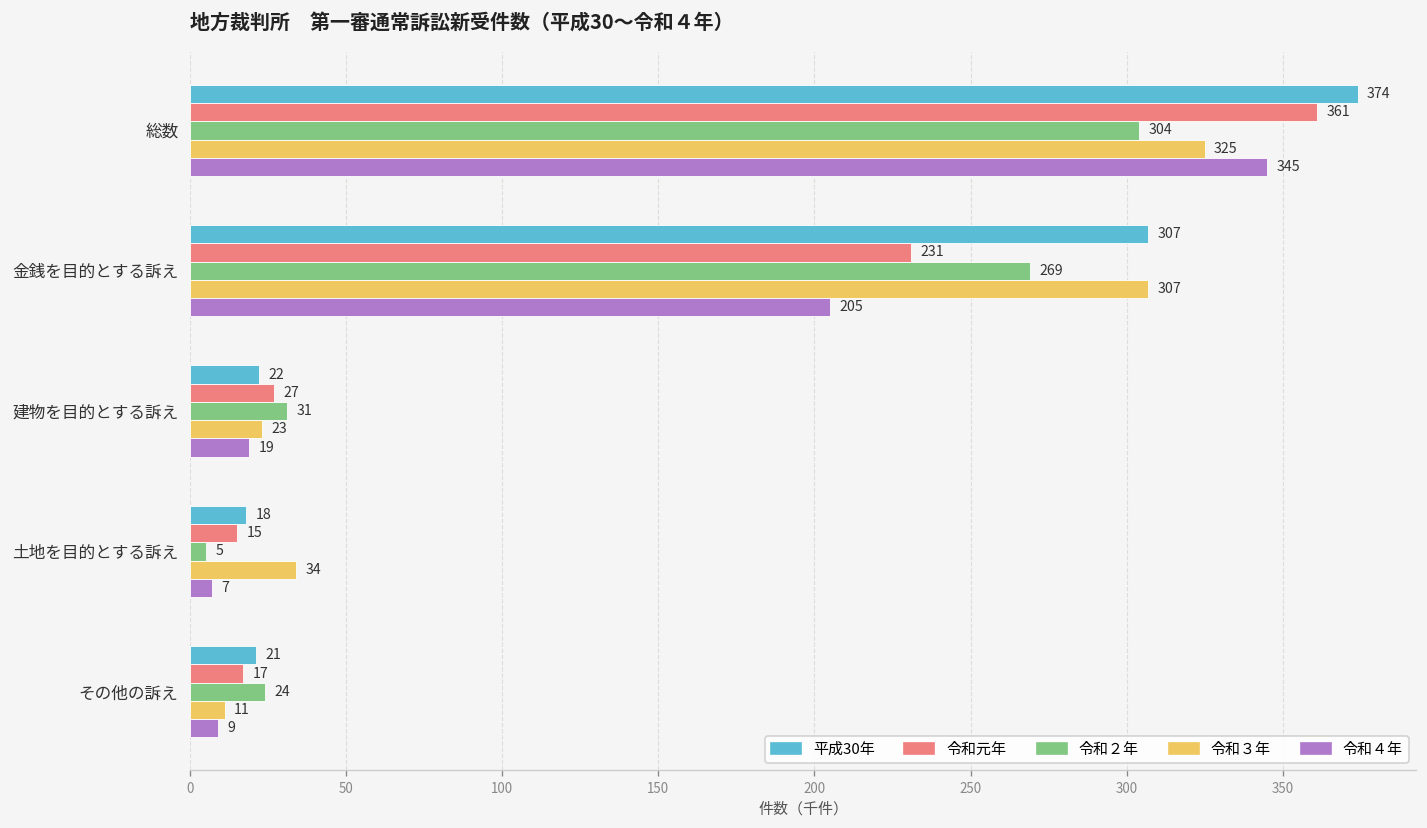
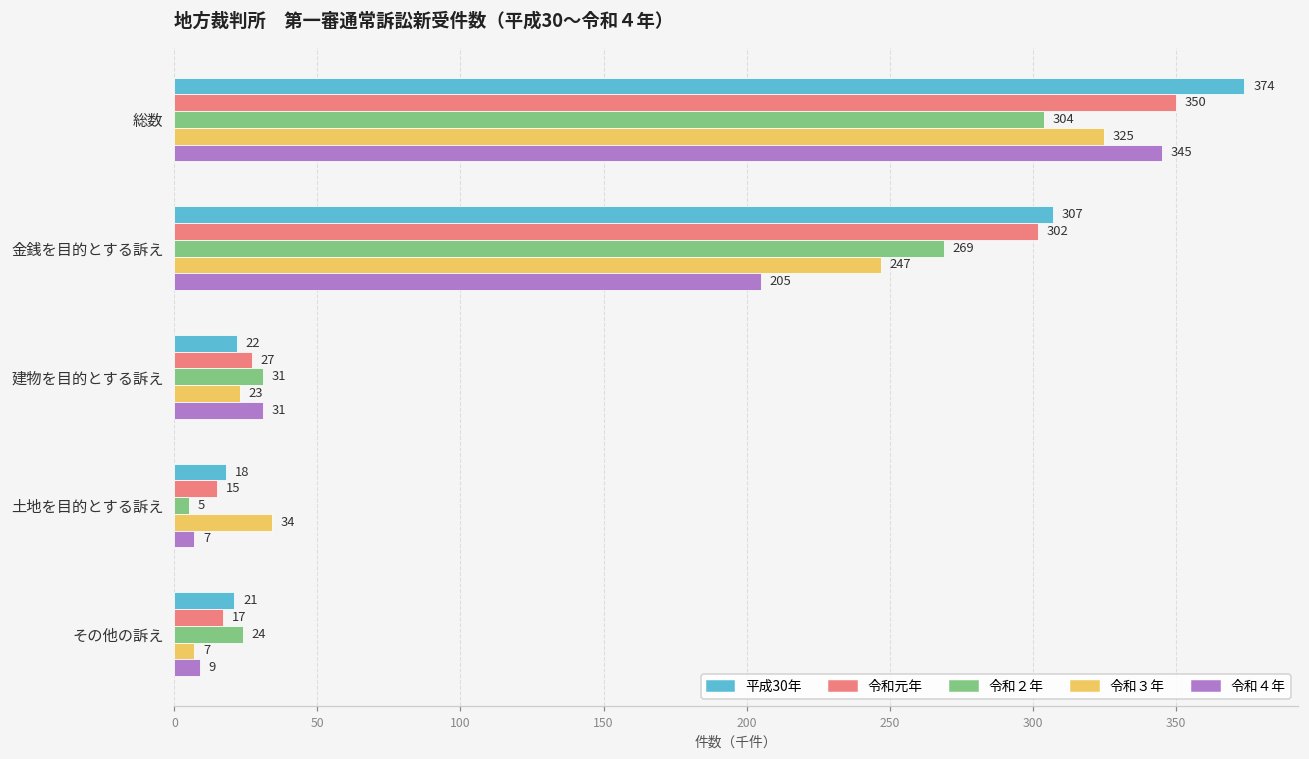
  {
    "平成30年": {
      "総数": 374,
      "金銭を目的とする訴え": 307,
      "建物を目的とする訴え": 22,
      "土地を目的とする訴え": 18,
      "その他の訴え": 21
    },
    "令和元年": {
-     "総数": 361,
-     "金銭を目的とする訴え": 231,
+     "総数": 350,
+     "金銭を目的とする訴え": 302,
      "建物を目的とする訴え": 27,
      "土地を目的とする訴え": 15,
      "その他の訴え": 17
    },
    "令和２年": {
      "総数": 304,
      "金銭を目的とする訴え": 269,
      "建物を目的とする訴え": 31,
      "土地を目的とする訴え": 5,
      "その他の訴え": 24
    },
    "令和３年": {
      "総数": 325,
-     "金銭を目的とする訴え": 307,
+     "金銭を目的とする訴え": 247,
      "建物を目的とする訴え": 23,
      "土地を目的とする訴え": 34,
-     "その他の訴え": 11
+     "その他の訴え": 7
    },
    "令和４年": {
      "総数": 345,
      "金銭を目的とする訴え": 205,
-     "建物を目的とする訴え": 19,
+     "建物を目的とする訴え": 31,
      "土地を目的とする訴え": 7,
      "その他の訴え": 9
    }
  }
